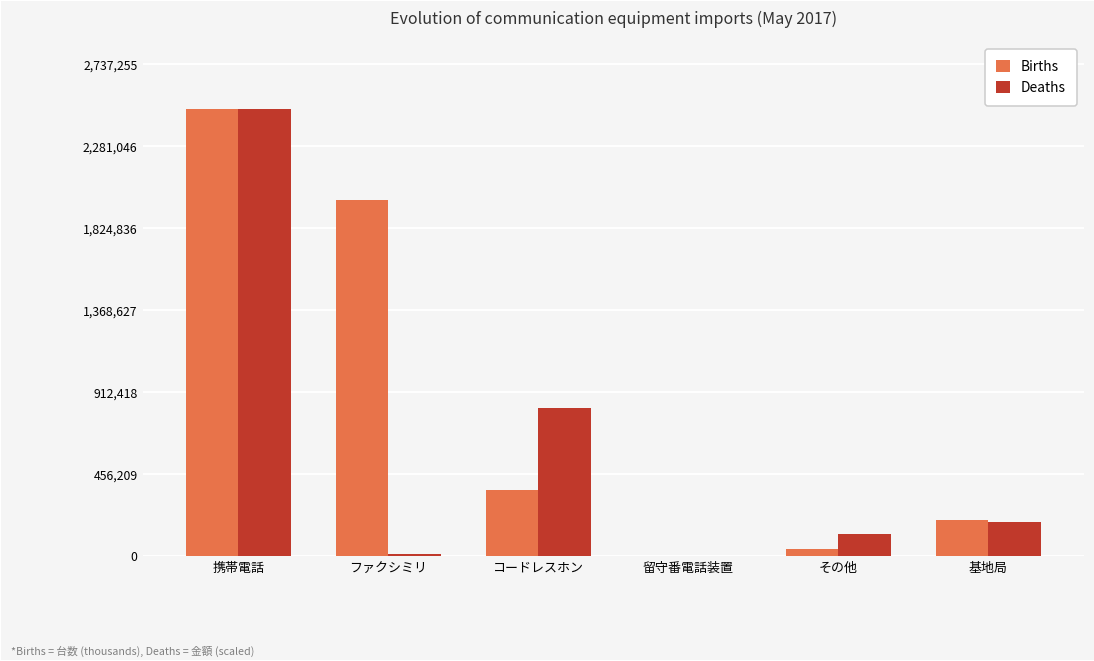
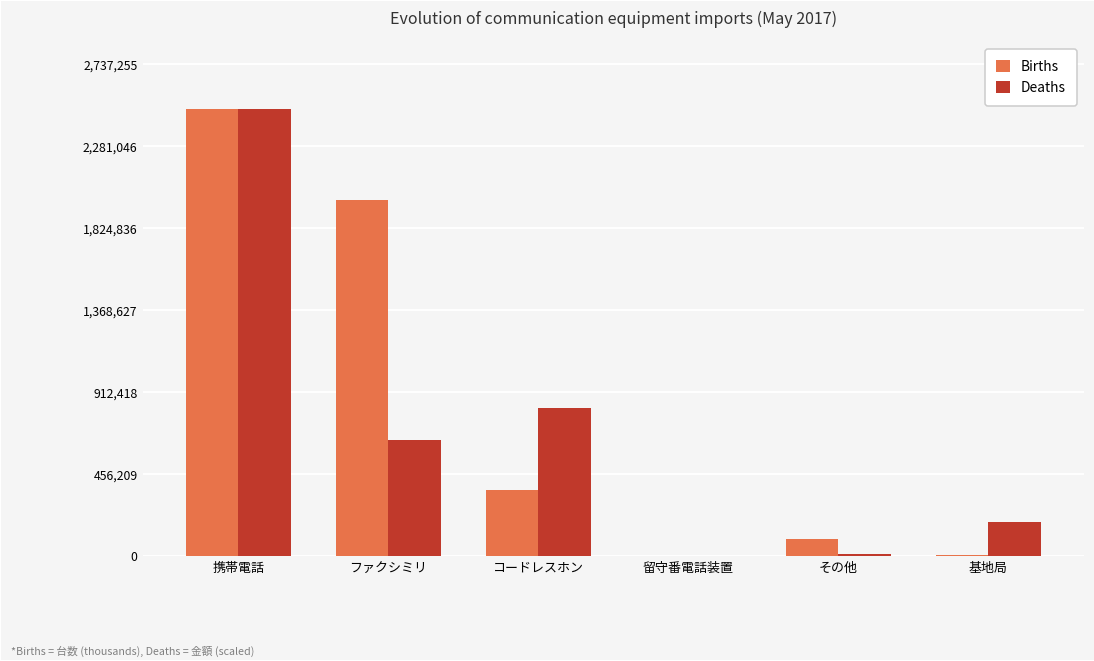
  {
    "Births": {
      "携帯電話": "2,490,000",
      "ファクシミリ": "1,980,000",
      "コードレスホン": "370,000",
      "留守番電話装置": "0",
-     "その他": "40,000",
-     "基地局": "200,000"
+     "その他": "90,000",
+     "基地局": "10,000"
    },
    "Deaths": {
      "携帯電話": "2,490,000",
-     "ファクシミリ": "10,000",
+     "ファクシミリ": "650,000",
      "コードレスホン": "820,000",
      "留守番電話装置": "0",
-     "その他": "120,000",
+     "その他": "10,000",
      "基地局": "190,000"
    }
  }
